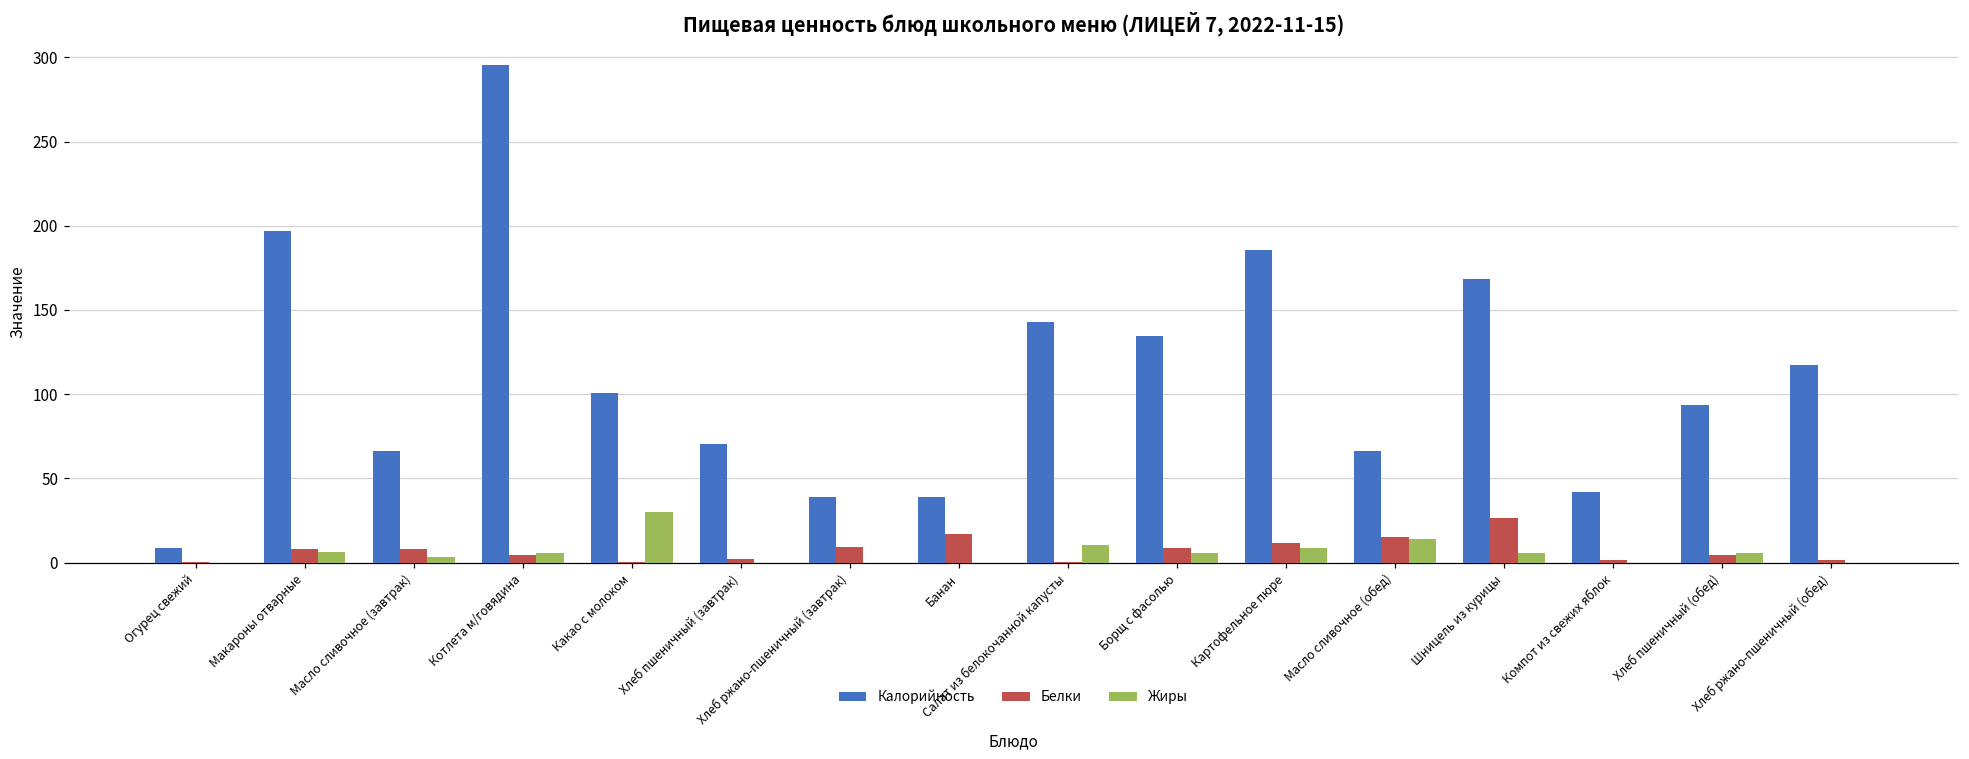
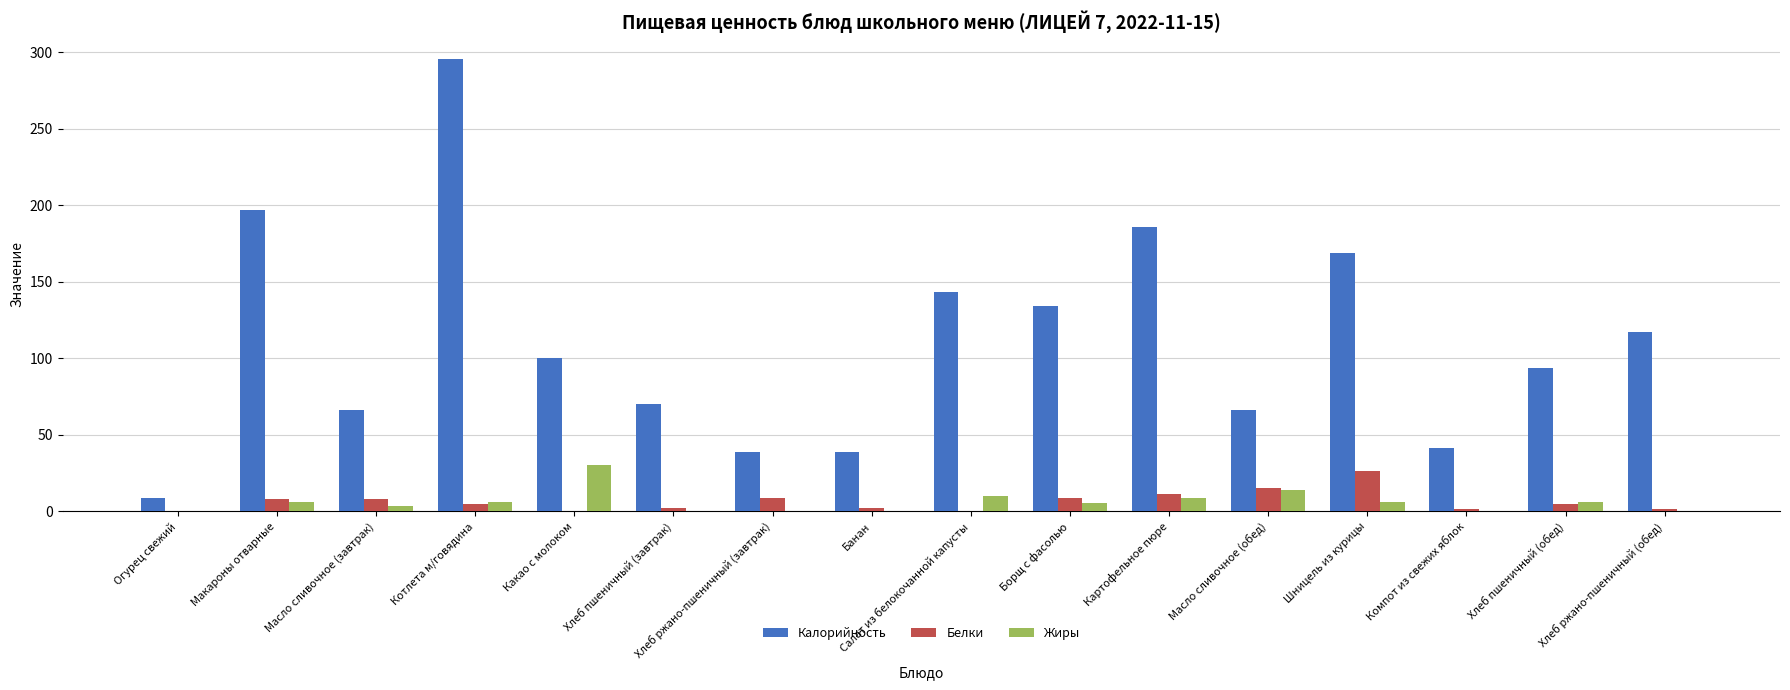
  {
    "Калорийность": {
      "Огурец свежий": 9,
      "Макароны отварные": 197,
      "Масло сливочное (завтрак)": 66,
      "Котлета м/говядина": 295,
      "Какао с молоком": 100,
      "Хлеб пшеничный (завтрак)": 70,
      "Хлеб ржано-пшеничный (завтрак)": 39,
      "Банан": 39,
      "Салат из белокочанной капусты": 143,
      "Борщ с фасолью": 134,
      "Картофельное пюре": 186,
      "Масло сливочное (обед)": 66,
      "Шницель из курицы": 169,
      "Компот из свежих яблок": 42,
      "Хлеб пшеничный (обед)": 94,
      "Хлеб ржано-пшеничный (обед)": 117
    },
    "Белки": {
      "Макароны отварные": 8,
      "Масло сливочное (завтрак)": 8,
      "Котлета м/говядина": 5,
      "Хлеб пшеничный (завтрак)": 2,
      "Хлеб ржано-пшеничный (завтрак)": 9,
-     "Банан": 17,
+     "Банан": 2,
      "Борщ с фасолью": 9,
      "Картофельное пюре": 12,
      "Масло сливочное (обед)": 15,
      "Шницель из курицы": 26,
      "Хлеб пшеничный (обед)": 5
    },
    "Жиры": {
      "Огурец свежий": 0,
      "Макароны отварные": 6,
      "Масло сливочное (завтрак)": 3,
      "Котлета м/говядина": 6,
      "Какао с молоком": 30,
      "Хлеб пшеничный (завтрак)": 0,
      "Хлеб ржано-пшеничный (завтрак)": 0,
      "Банан": 0,
      "Салат из белокочанной капусты": 10,
      "Борщ с фасолью": 6,
      "Картофельное пюре": 9,
      "Масло сливочное (обед)": 14,
      "Шницель из курицы": 6,
      "Компот из свежих яблок": 0,
      "Хлеб пшеничный (обед)": 6,
      "Хлеб ржано-пшеничный (обед)": 0
    }
  }
